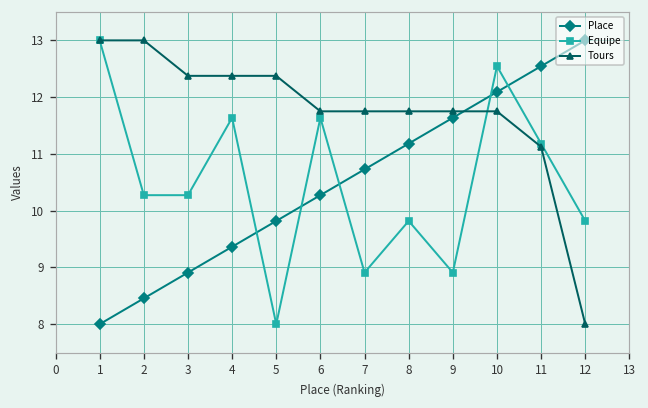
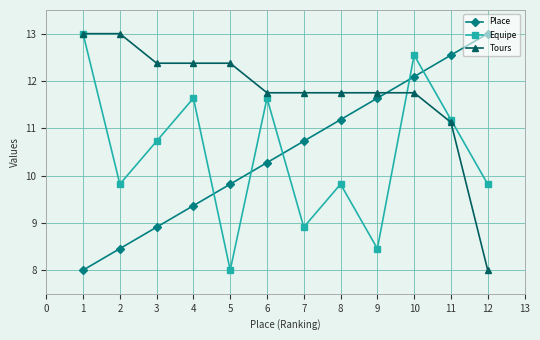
  {
    "Equipe": {
-     "2": 10.3,
-     "3": 10.3,
+     "2": 9.8,
+     "3": 10.7,
      "4": 11.6,
      "5": 8.0,
      "6": 11.6,
      "7": 8.9,
      "8": 9.8,
-     "9": 8.9,
+     "9": 8.5,
      "10": 12.5,
      "11": 11.2,
      "12": 9.8
    }
  }
